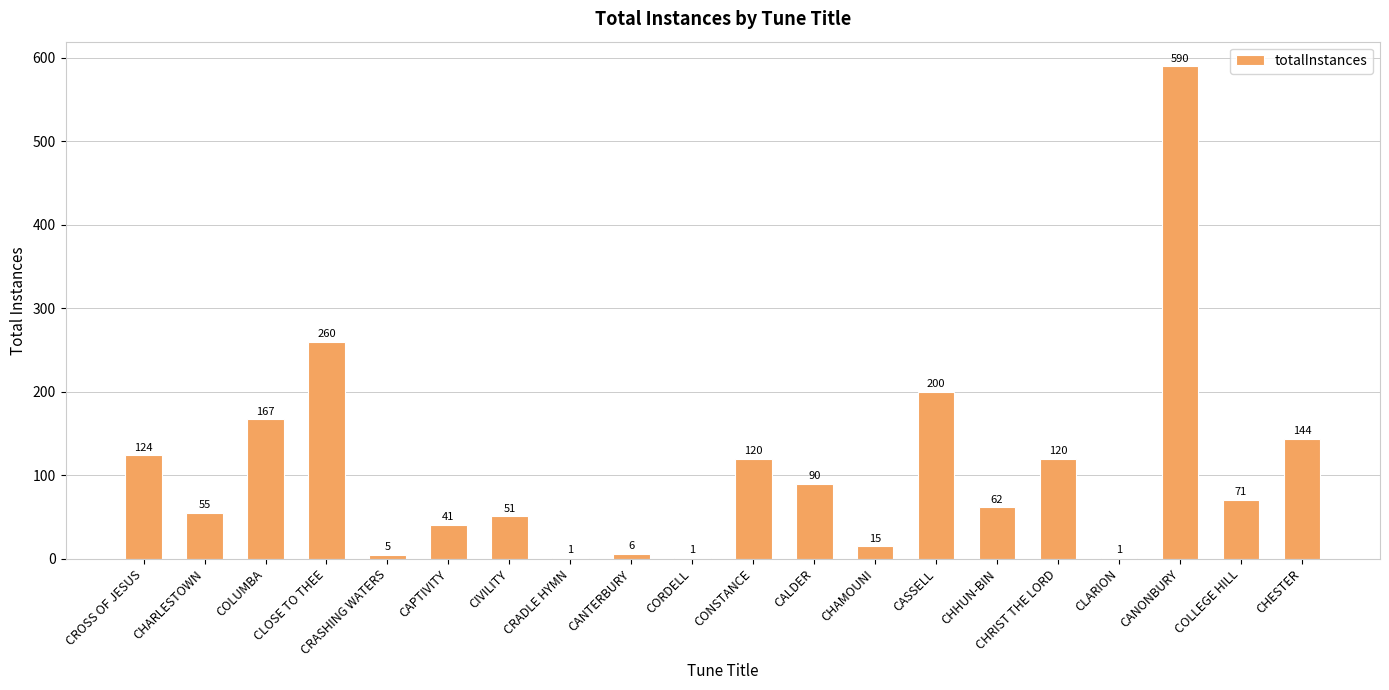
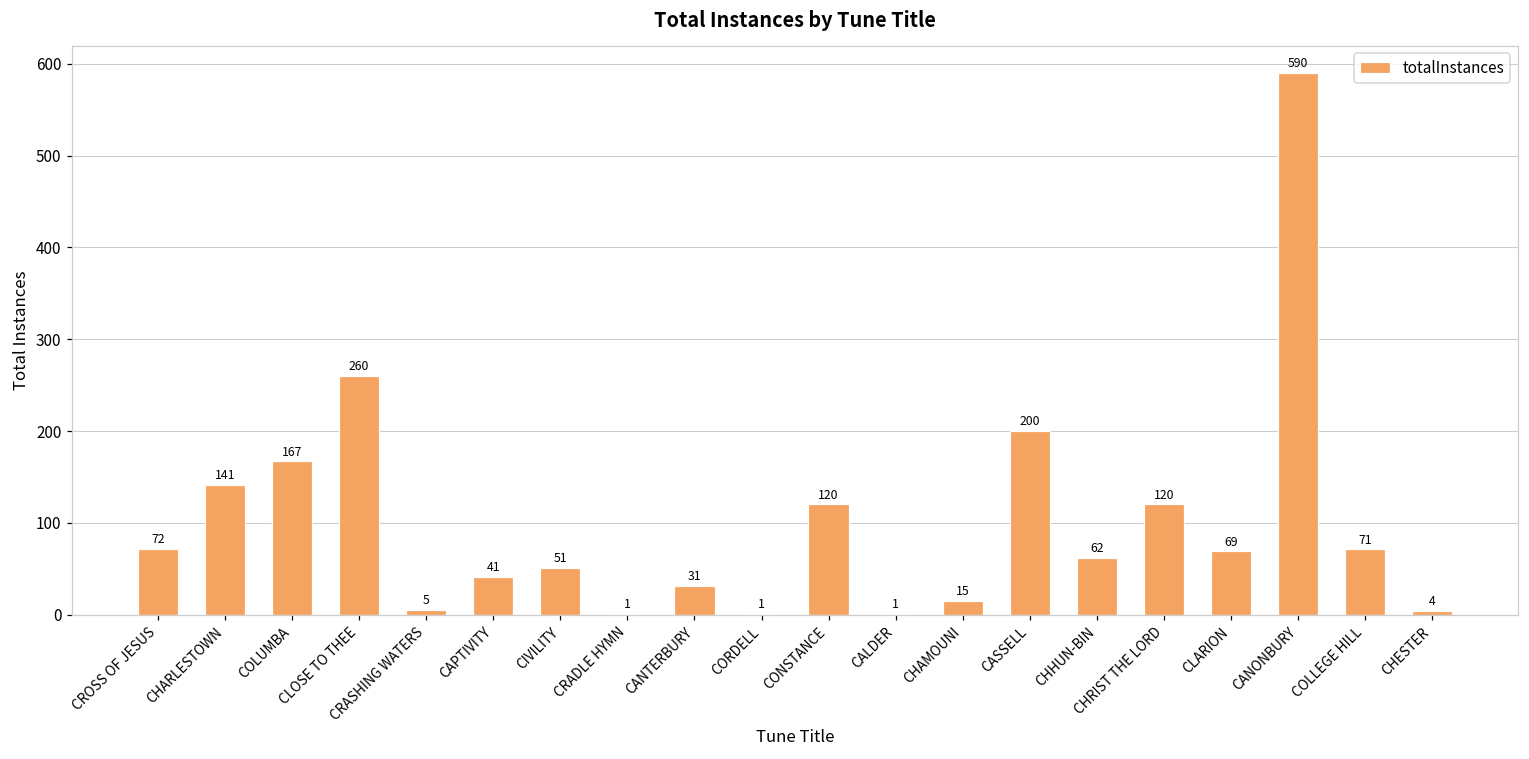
  {
-   "CROSS OF JESUS": 124,
-   "CHARLESTOWN": 55,
+   "CROSS OF JESUS": 72,
+   "CHARLESTOWN": 141,
    "COLUMBA": 167,
    "CLOSE TO THEE": 260,
    "CRASHING WATERS": 5,
    "CAPTIVITY": 41,
    "CIVILITY": 51,
    "CRADLE HYMN": 1,
-   "CANTERBURY": 6,
+   "CANTERBURY": 31,
    "CORDELL": 1,
    "CONSTANCE": 120,
-   "CALDER": 90,
+   "CALDER": 1,
    "CHAMOUNI": 15,
    "CASSELL": 200,
    "CHHUN-BIN": 62,
    "CHRIST THE LORD": 120,
-   "CLARION": 1,
+   "CLARION": 69,
    "CANONBURY": 590,
    "COLLEGE HILL": 71,
-   "CHESTER": 144
+   "CHESTER": 4
  }
